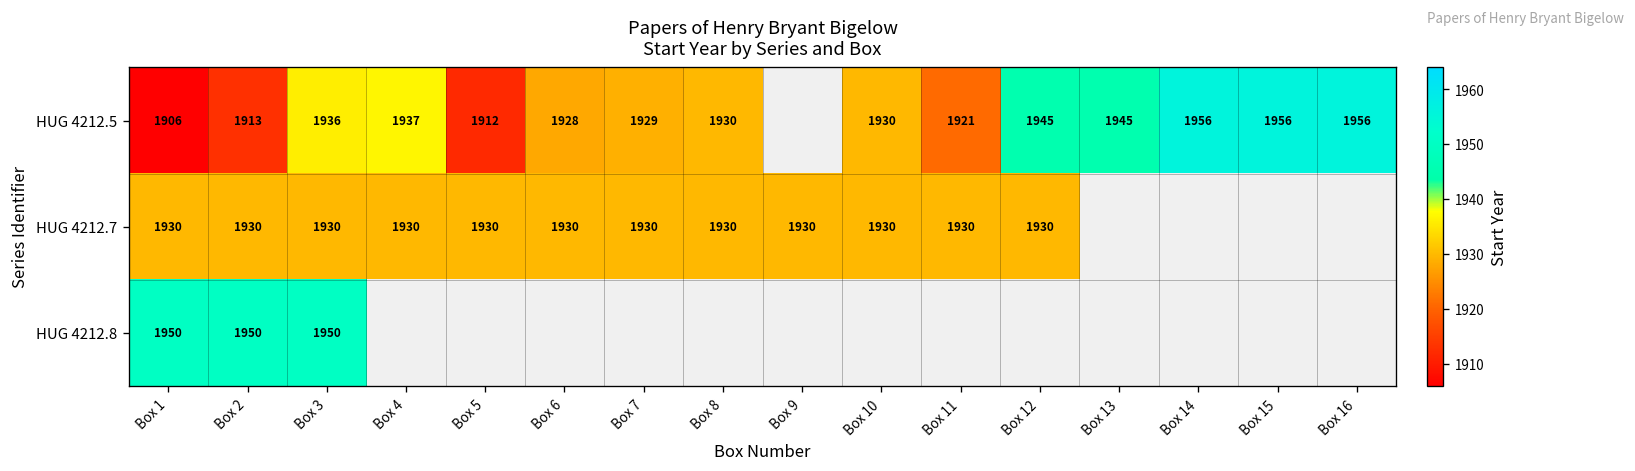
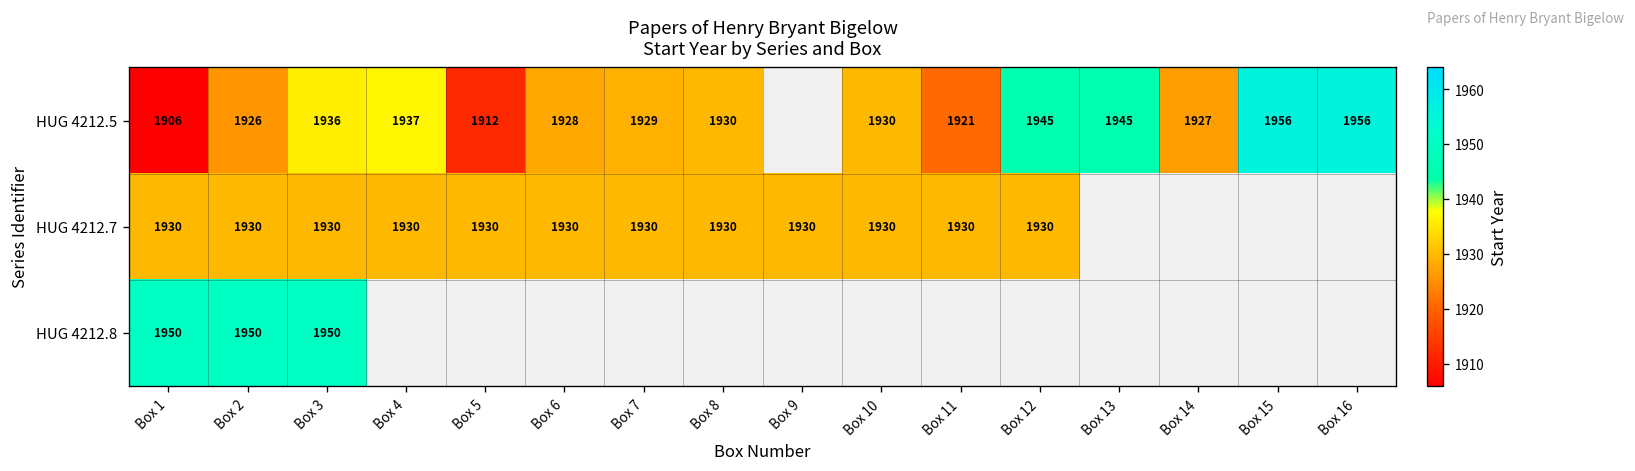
  {
    "HUG 4212.5": {
      "Box 1": 1906,
-     "Box 2": 1913,
+     "Box 2": 1926,
      "Box 3": 1936,
      "Box 4": 1937,
      "Box 5": 1912,
      "Box 6": 1928,
      "Box 7": 1929,
      "Box 8": 1930,
      "Box 10": 1930,
      "Box 11": 1921,
      "Box 12": 1945,
      "Box 13": 1945,
-     "Box 14": 1956,
+     "Box 14": 1927,
      "Box 15": 1956,
      "Box 16": 1956
    },
    "HUG 4212.7": {
      "Box 1": 1930,
      "Box 2": 1930,
      "Box 3": 1930,
      "Box 4": 1930,
      "Box 5": 1930,
      "Box 6": 1930,
      "Box 7": 1930,
      "Box 8": 1930,
      "Box 9": 1930,
      "Box 10": 1930,
      "Box 11": 1930,
      "Box 12": 1930
    },
    "HUG 4212.8": {
      "Box 1": 1950,
      "Box 2": 1950,
      "Box 3": 1950
    }
  }
